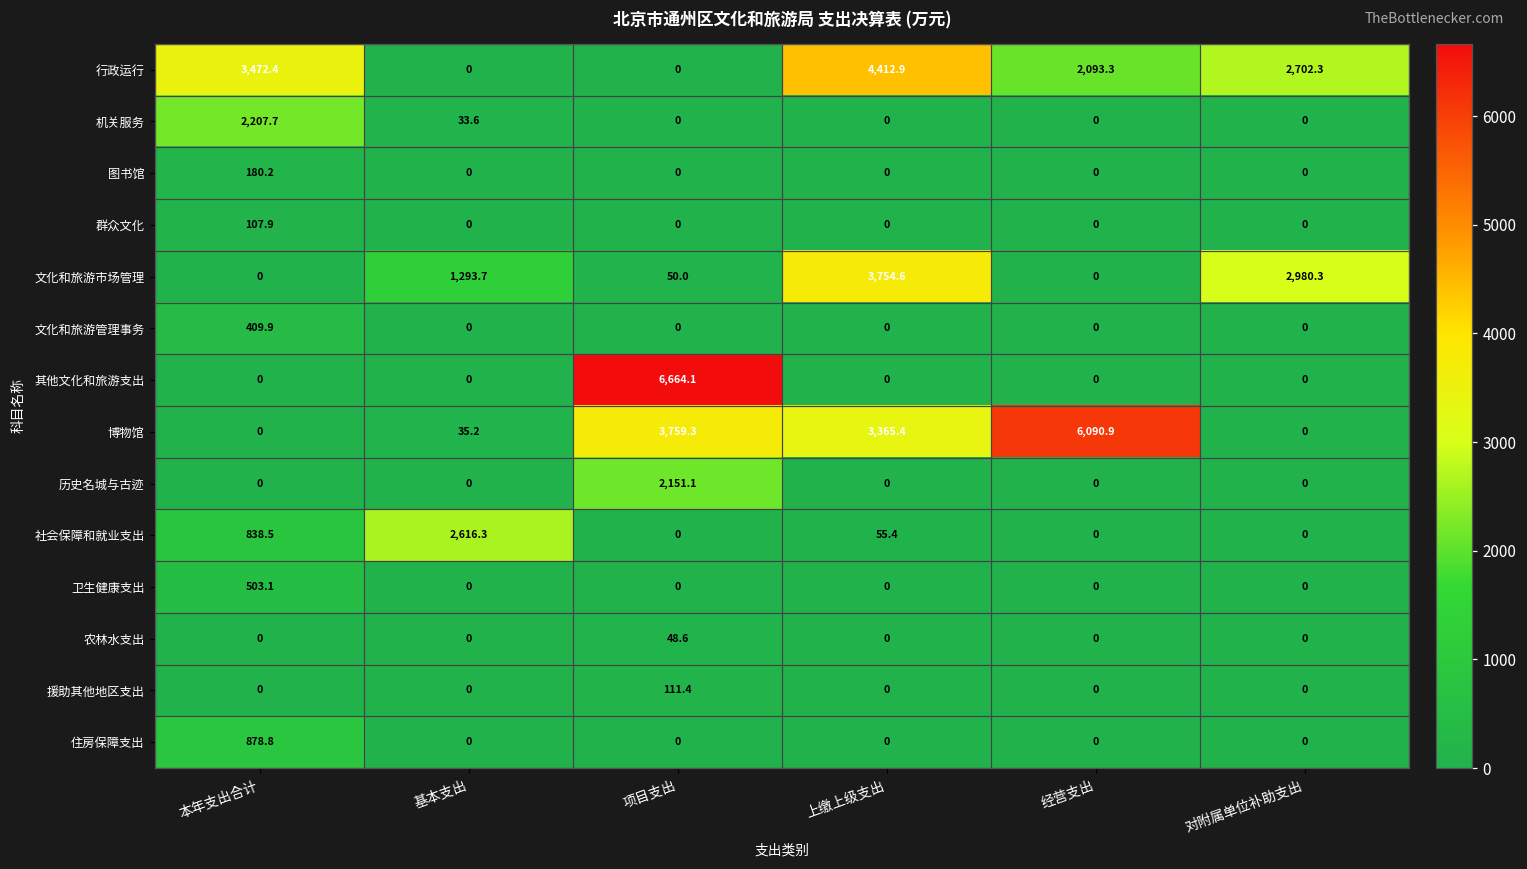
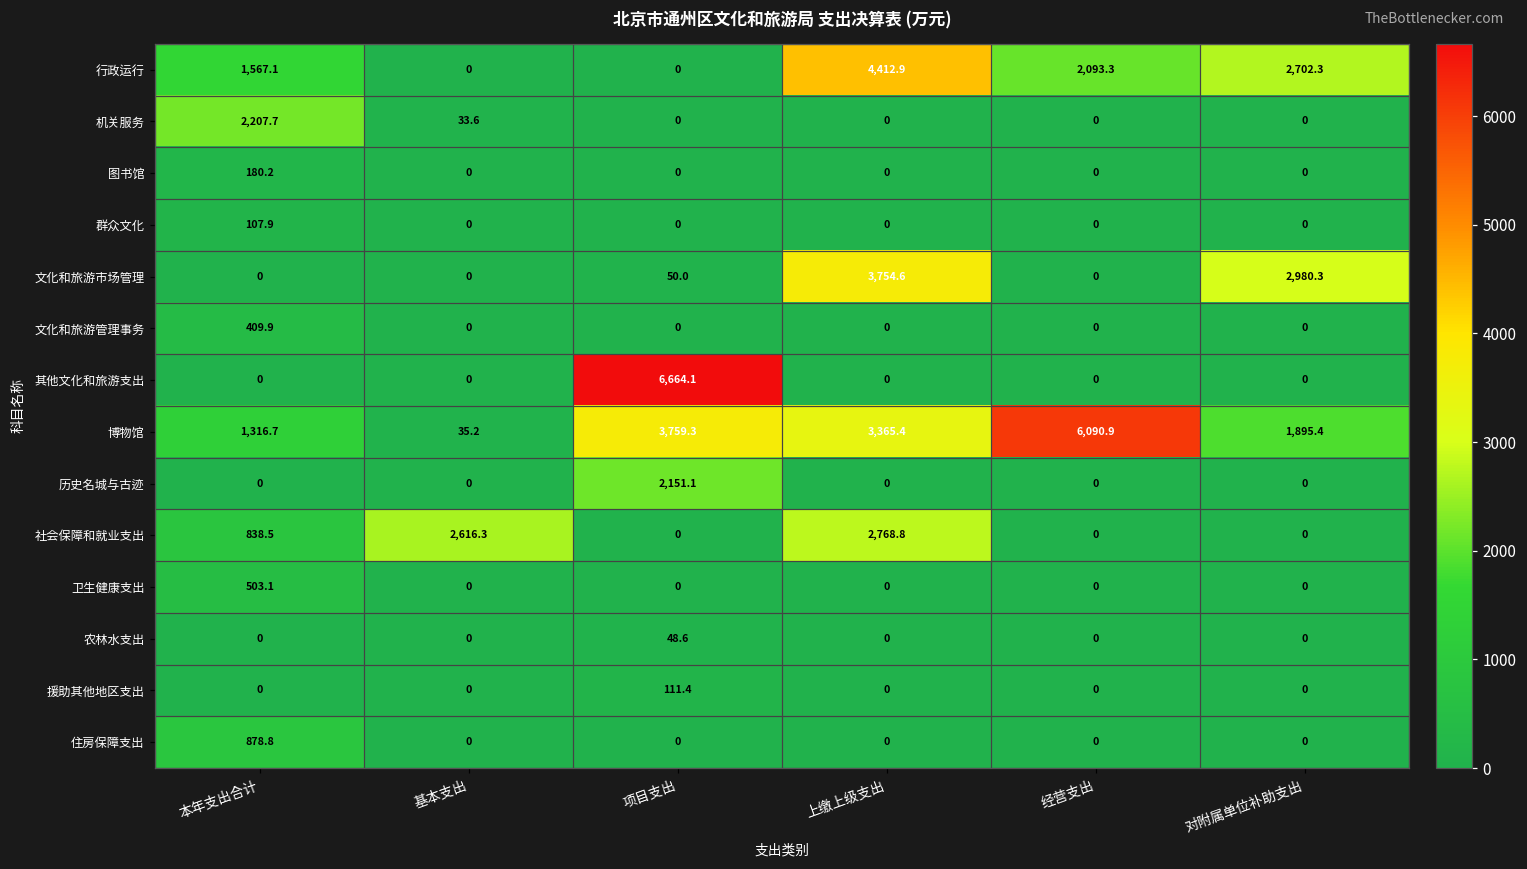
  {
    "行政运行": {
-     "本年支出合计": "3,472.4",
+     "本年支出合计": "1,567.1",
      "基本支出": "0",
      "项目支出": "0",
      "上缴上级支出": "4,412.9",
      "经营支出": "2,093.3",
      "对附属单位补助支出": "2,702.3"
    },
    "机关服务": {
      "本年支出合计": "2,207.7",
      "基本支出": "33.6",
      "项目支出": "0",
      "上缴上级支出": "0",
      "经营支出": "0",
      "对附属单位补助支出": "0"
    },
    "图书馆": {
      "本年支出合计": "180.2",
      "基本支出": "0",
      "项目支出": "0",
      "上缴上级支出": "0",
      "经营支出": "0",
      "对附属单位补助支出": "0"
    },
    "群众文化": {
      "本年支出合计": "107.9",
      "基本支出": "0",
      "项目支出": "0",
      "上缴上级支出": "0",
      "经营支出": "0",
      "对附属单位补助支出": "0"
    },
    "文化和旅游市场管理": {
      "本年支出合计": "0",
-     "基本支出": "1,293.7",
+     "基本支出": "0",
      "项目支出": "50.0",
      "上缴上级支出": "3,754.6",
      "经营支出": "0",
      "对附属单位补助支出": "2,980.3"
    },
    "文化和旅游管理事务": {
      "本年支出合计": "409.9",
      "基本支出": "0",
      "项目支出": "0",
      "上缴上级支出": "0",
      "经营支出": "0",
      "对附属单位补助支出": "0"
    },
    "其他文化和旅游支出": {
      "本年支出合计": "0",
      "基本支出": "0",
      "项目支出": "6,664.1",
      "上缴上级支出": "0",
      "经营支出": "0",
      "对附属单位补助支出": "0"
    },
    "博物馆": {
-     "本年支出合计": "0",
+     "本年支出合计": "1,316.7",
      "基本支出": "35.2",
      "项目支出": "3,759.3",
      "上缴上级支出": "3,365.4",
      "经营支出": "6,090.9",
-     "对附属单位补助支出": "0"
+     "对附属单位补助支出": "1,895.4"
    },
    "历史名城与古迹": {
      "本年支出合计": "0",
      "基本支出": "0",
      "项目支出": "2,151.1",
      "上缴上级支出": "0",
      "经营支出": "0",
      "对附属单位补助支出": "0"
    },
    "社会保障和就业支出": {
      "本年支出合计": "838.5",
      "基本支出": "2,616.3",
      "项目支出": "0",
-     "上缴上级支出": "55.4",
+     "上缴上级支出": "2,768.8",
      "经营支出": "0",
      "对附属单位补助支出": "0"
    },
    "卫生健康支出": {
      "本年支出合计": "503.1",
      "基本支出": "0",
      "项目支出": "0",
      "上缴上级支出": "0",
      "经营支出": "0",
      "对附属单位补助支出": "0"
    },
    "农林水支出": {
      "本年支出合计": "0",
      "基本支出": "0",
      "项目支出": "48.6",
      "上缴上级支出": "0",
      "经营支出": "0",
      "对附属单位补助支出": "0"
    },
    "援助其他地区支出": {
      "本年支出合计": "0",
      "基本支出": "0",
      "项目支出": "111.4",
      "上缴上级支出": "0",
      "经营支出": "0",
      "对附属单位补助支出": "0"
    },
    "住房保障支出": {
      "本年支出合计": "878.8",
      "基本支出": "0",
      "项目支出": "0",
      "上缴上级支出": "0",
      "经营支出": "0",
      "对附属单位补助支出": "0"
    }
  }
